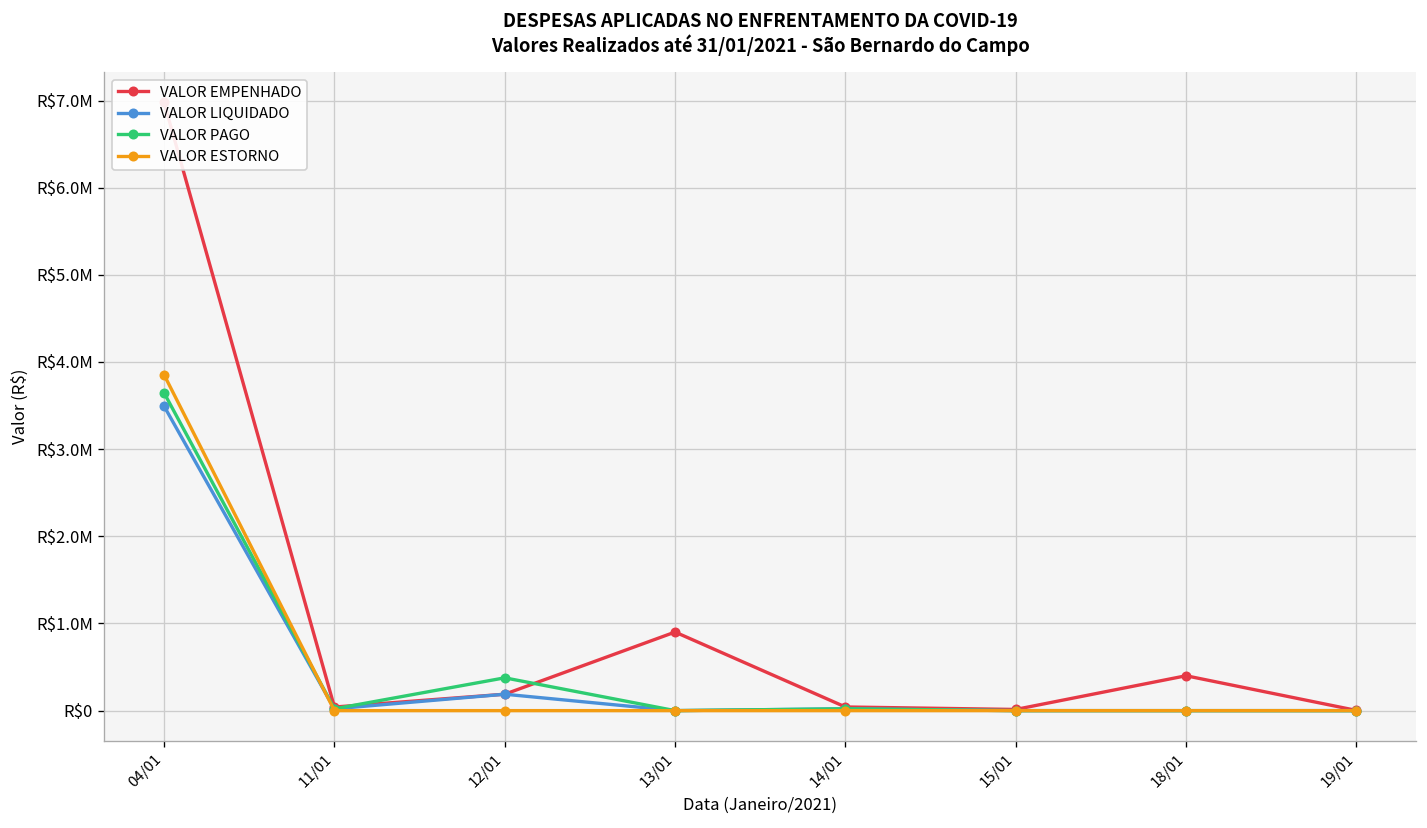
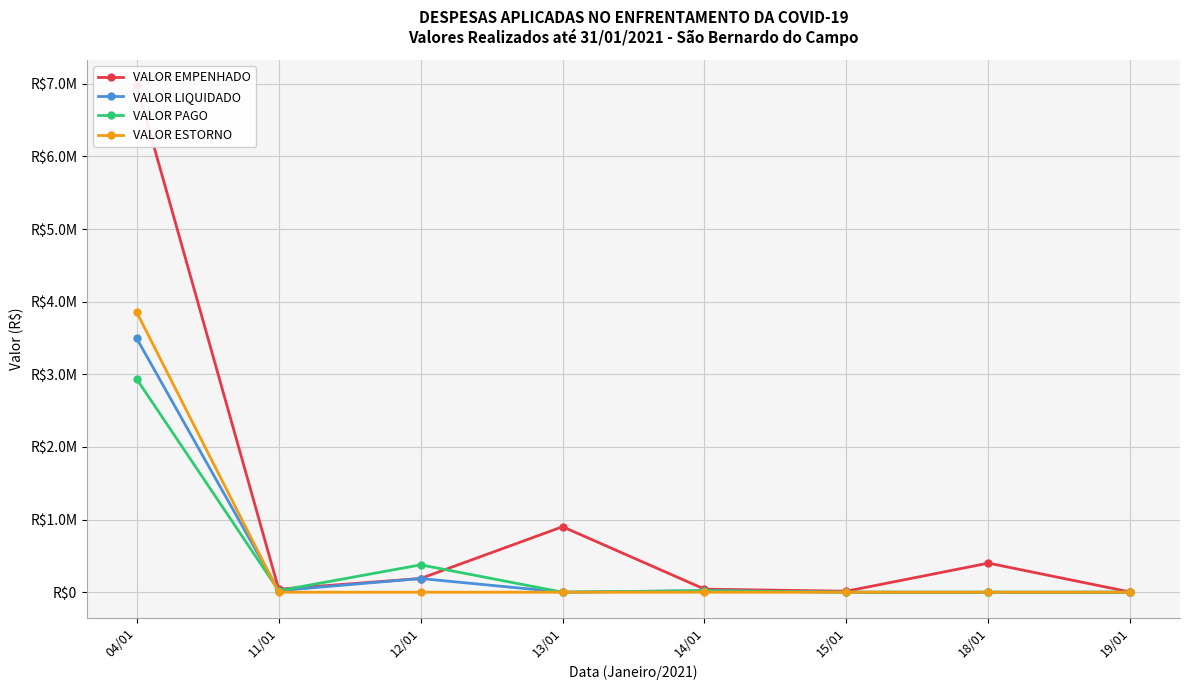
  {
    "VALOR EMPENHADO": {
      "13/01": "R$900000",
      "18/01": "R$400000"
    },
    "VALOR LIQUIDADO": {
      "04/01": "R$3500000"
    },
    "VALOR PAGO": {
-     "04/01": "R$3600000",
+     "04/01": "R$2900000",
      "12/01": "R$400000"
    },
    "VALOR ESTORNO": {
      "04/01": "R$3900000",
      "12/01": "R$0"
    }
  }
